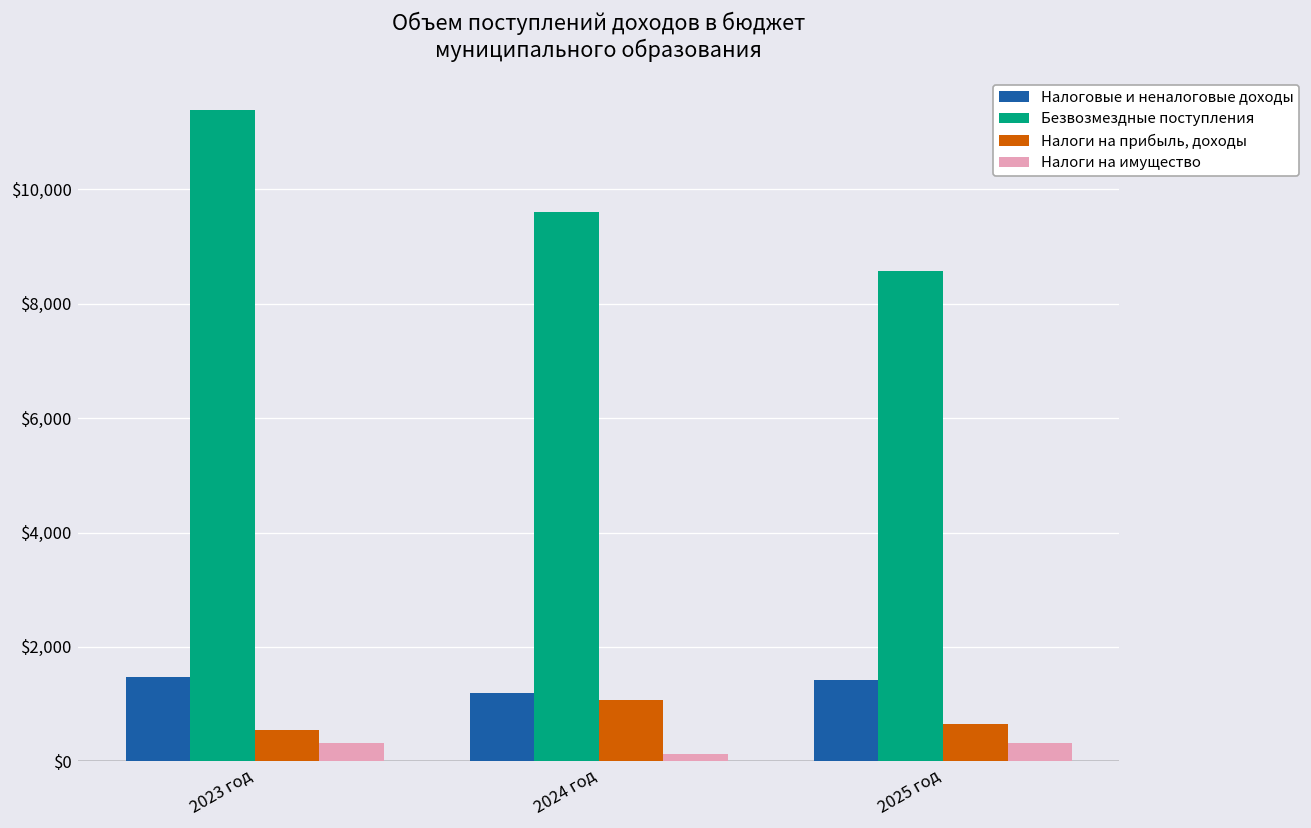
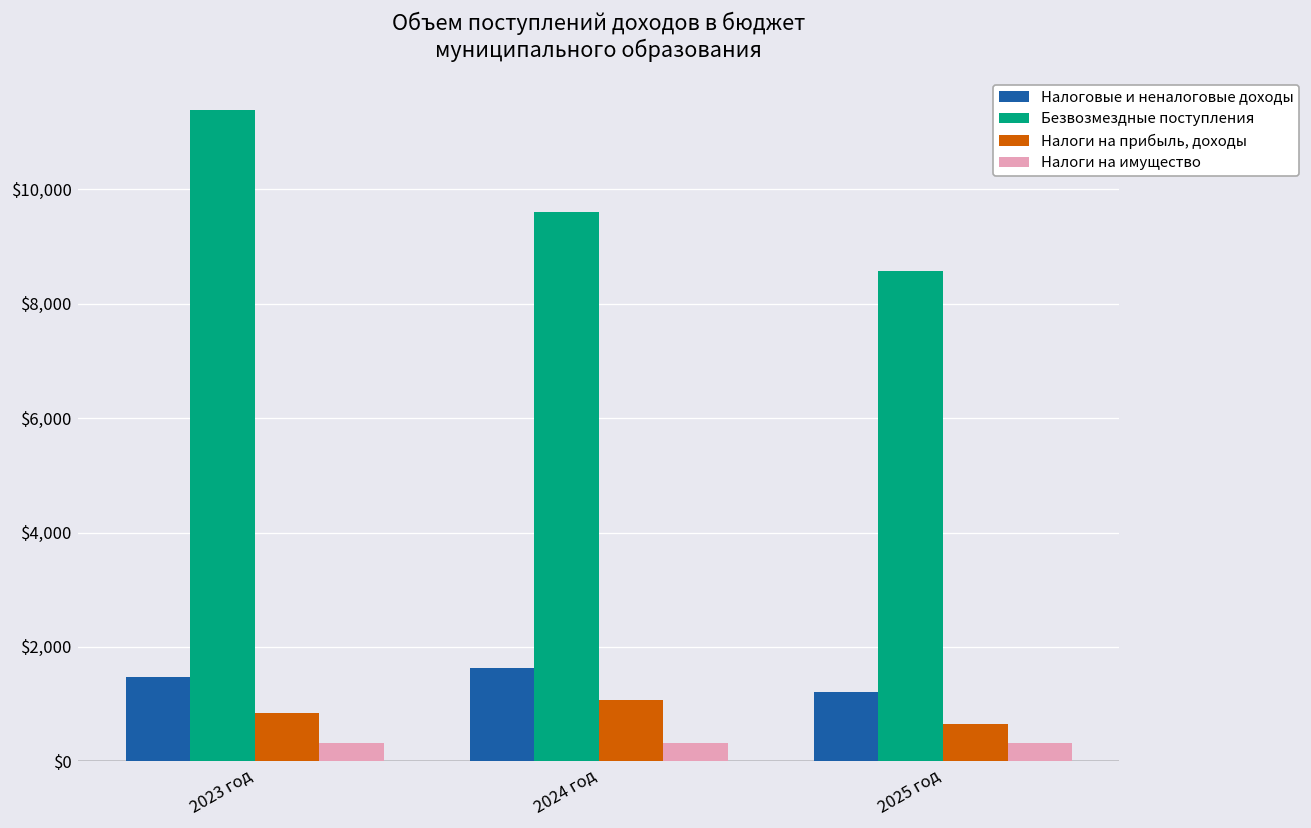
  {
    "Налоговые и неналоговые доходы": {
      "2023 год": "$1,500",
-     "2024 год": "$1,200",
-     "2025 год": "$1,400"
+     "2024 год": "$1,600",
+     "2025 год": "$1,200"
    },
    "Безвозмездные поступления": {
      "2023 год": "$11,400",
      "2024 год": "$9,600",
      "2025 год": "$8,600"
    },
    "Налоги на прибыль, доходы": {
-     "2023 год": "$500",
+     "2023 год": "$800",
      "2024 год": "$1,100",
      "2025 год": "$600"
    },
    "Налоги на имущество": {
      "2023 год": "$300",
-     "2024 год": "$100",
+     "2024 год": "$300",
      "2025 год": "$300"
    }
  }
